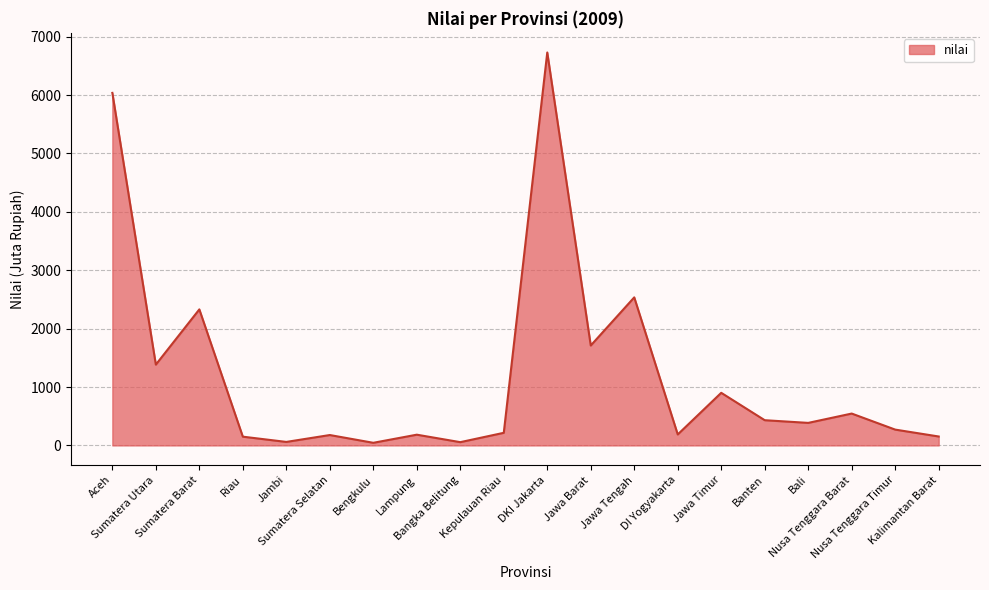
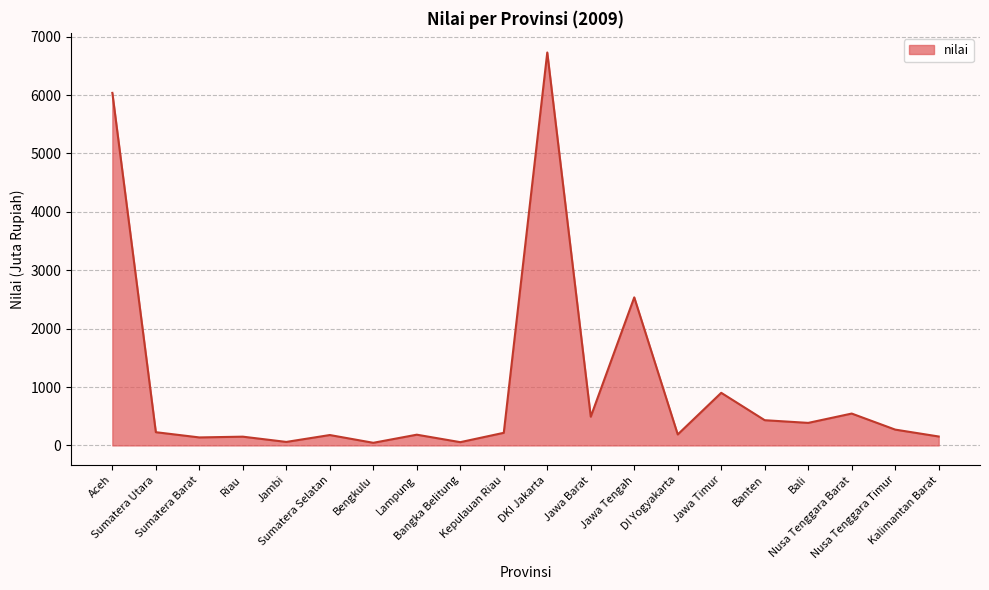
  {
    "Aceh": 6000,
-   "Sumatera Utara": 1400,
-   "Sumatera Barat": 2300,
+   "Sumatera Utara": 200,
+   "Sumatera Barat": 100,
    "Riau": 200,
    "Jambi": 100,
    "Sumatera Selatan": 200,
    "Bengkulu": 0,
    "Lampung": 200,
    "Bangka Belitung": 100,
    "Kepulauan Riau": 200,
    "DKI Jakarta": 6700,
-   "Jawa Barat": 1700,
+   "Jawa Barat": 500,
    "Jawa Tengah": 2500,
    "DI Yogyakarta": 200,
    "Jawa Timur": 900,
    "Banten": 400,
    "Bali": 400,
    "Nusa Tenggara Barat": 500,
    "Nusa Tenggara Timur": 300,
    "Kalimantan Barat": 200
  }
